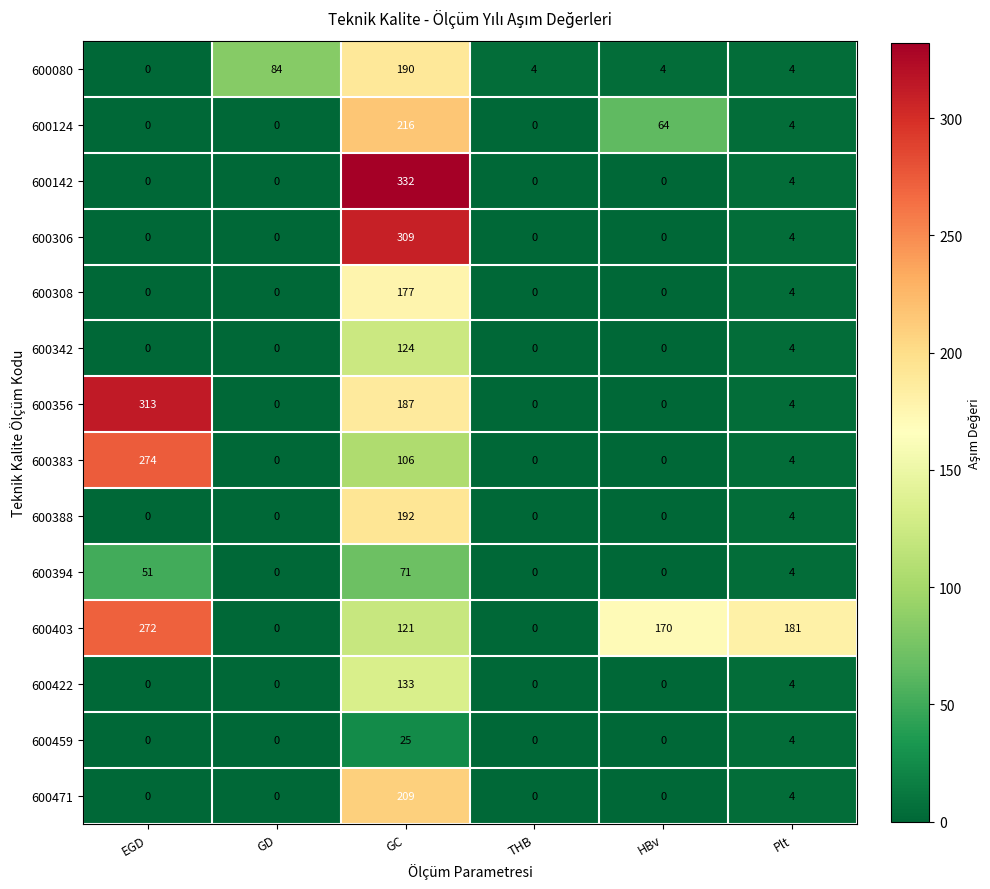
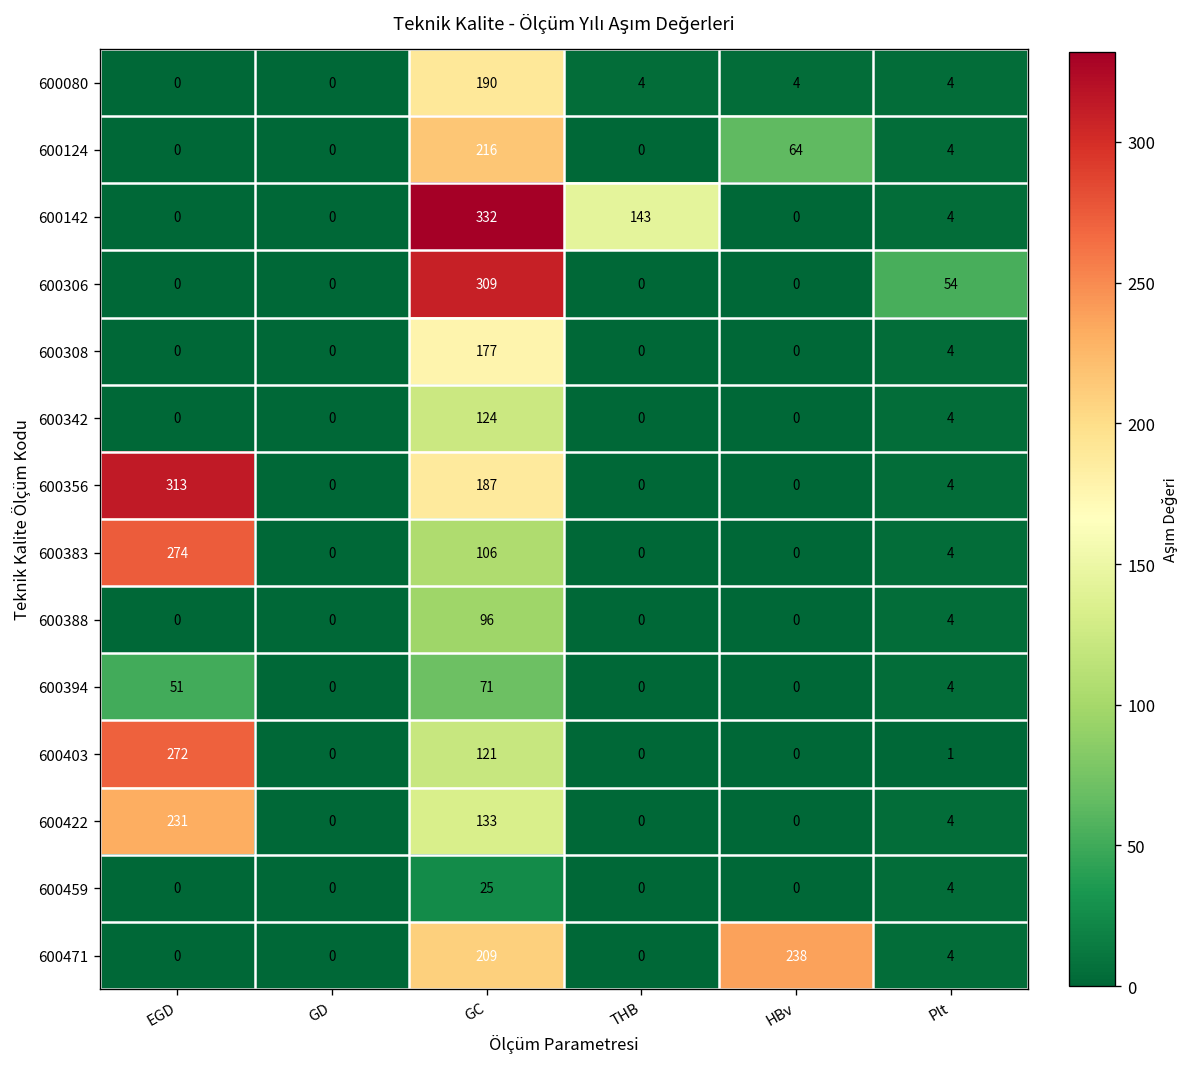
  {
    "600080": {
      "EGD": 0,
-     "GD": 84,
+     "GD": 0,
      "GC": 190,
      "THB": 4,
      "HBv": 4,
      "Plt": 4
    },
    "600124": {
      "EGD": 0,
      "GD": 0,
      "GC": 216,
      "THB": 0,
      "HBv": 64,
      "Plt": 4
    },
    "600142": {
      "EGD": 0,
      "GD": 0,
      "GC": 332,
-     "THB": 0,
+     "THB": 143,
      "HBv": 0,
      "Plt": 4
    },
    "600306": {
      "EGD": 0,
      "GD": 0,
      "GC": 309,
      "THB": 0,
      "HBv": 0,
-     "Plt": 4
+     "Plt": 54
    },
    "600308": {
      "EGD": 0,
      "GD": 0,
      "GC": 177,
      "THB": 0,
      "HBv": 0,
      "Plt": 4
    },
    "600342": {
      "EGD": 0,
      "GD": 0,
      "GC": 124,
      "THB": 0,
      "HBv": 0,
      "Plt": 4
    },
    "600356": {
      "EGD": 313,
      "GD": 0,
      "GC": 187,
      "THB": 0,
      "HBv": 0,
      "Plt": 4
    },
    "600383": {
      "EGD": 274,
      "GD": 0,
      "GC": 106,
      "THB": 0,
      "HBv": 0,
      "Plt": 4
    },
    "600388": {
      "EGD": 0,
      "GD": 0,
-     "GC": 192,
+     "GC": 96,
      "THB": 0,
      "HBv": 0,
      "Plt": 4
    },
    "600394": {
      "EGD": 51,
      "GD": 0,
      "GC": 71,
      "THB": 0,
      "HBv": 0,
      "Plt": 4
    },
    "600403": {
      "EGD": 272,
      "GD": 0,
      "GC": 121,
      "THB": 0,
-     "HBv": 170,
-     "Plt": 181
+     "HBv": 0,
+     "Plt": 1
    },
    "600422": {
-     "EGD": 0,
+     "EGD": 231,
      "GD": 0,
      "GC": 133,
      "THB": 0,
      "HBv": 0,
      "Plt": 4
    },
    "600459": {
      "EGD": 0,
      "GD": 0,
      "GC": 25,
      "THB": 0,
      "HBv": 0,
      "Plt": 4
    },
    "600471": {
      "EGD": 0,
      "GD": 0,
      "GC": 209,
      "THB": 0,
-     "HBv": 0,
+     "HBv": 238,
      "Plt": 4
    }
  }
